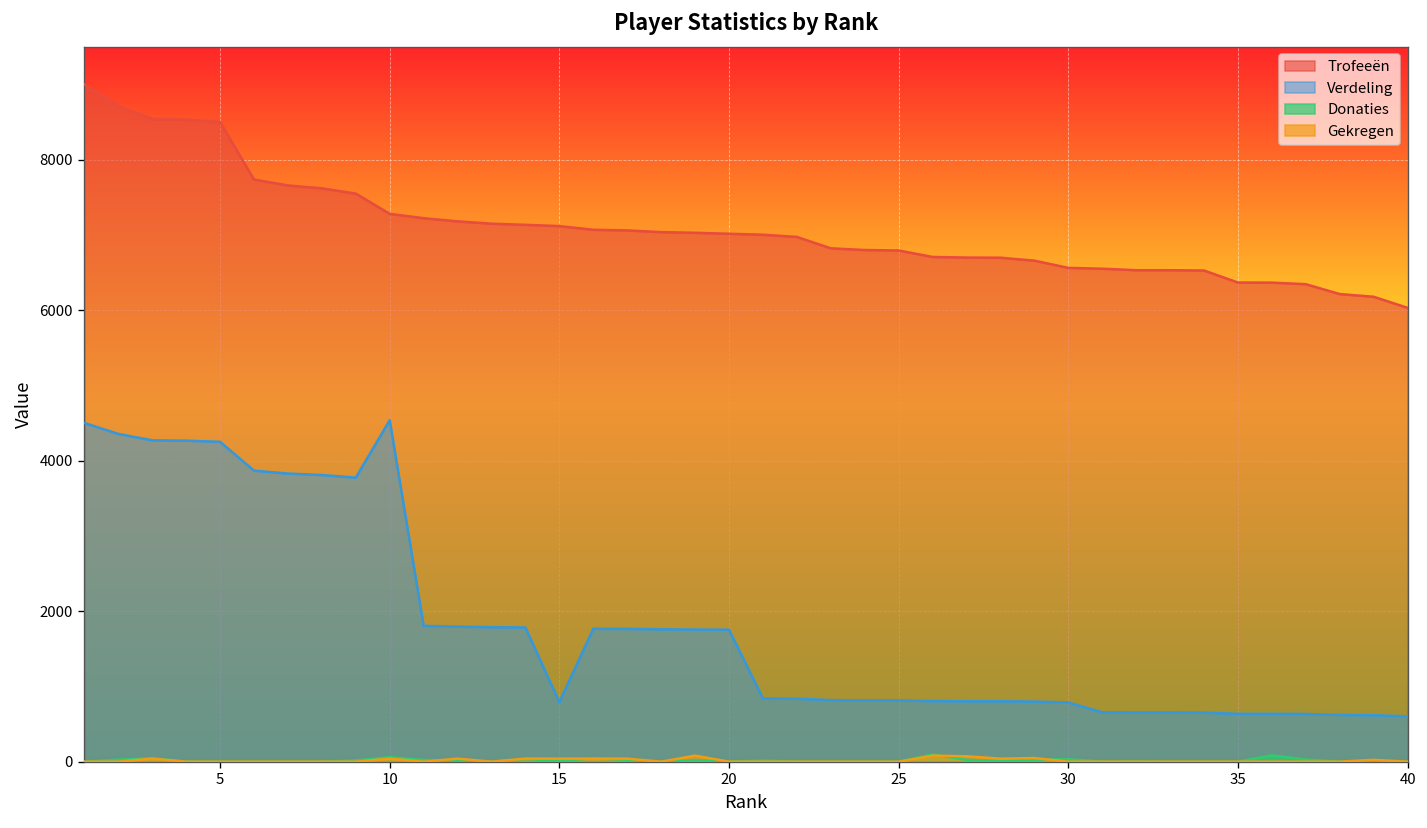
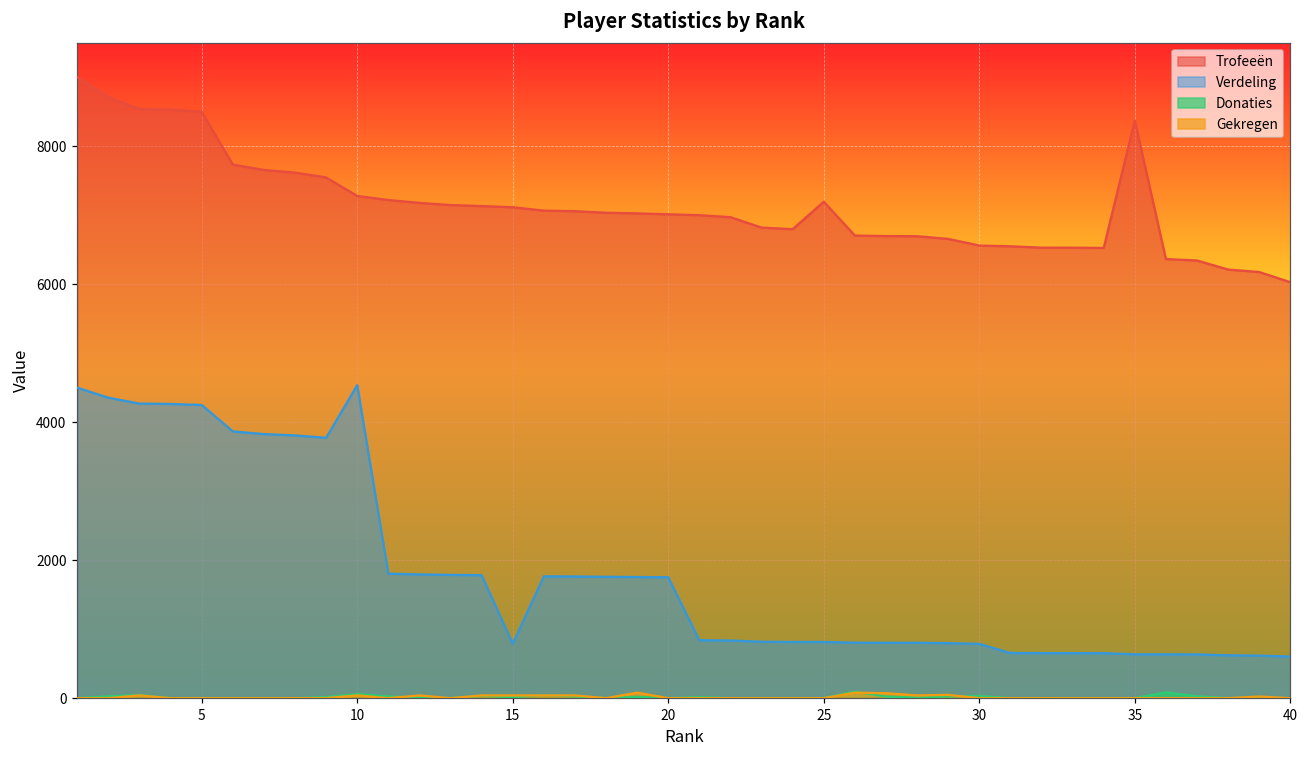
  {
    "Trofeeën": {
      "5": 8500,
      "10": 7300,
      "15": 7100,
      "20": 7000,
-     "25": 6800,
+     "25": 7200,
      "30": 6600,
-     "35": 6400,
+     "35": 8400,
      "40": 6000
    },
    "Verdeling": {
      "5": 4300,
      "10": 4500,
      "15": 800,
      "20": 1800,
      "25": 800,
      "30": 800,
      "35": 600,
      "40": 600
    }
  }
